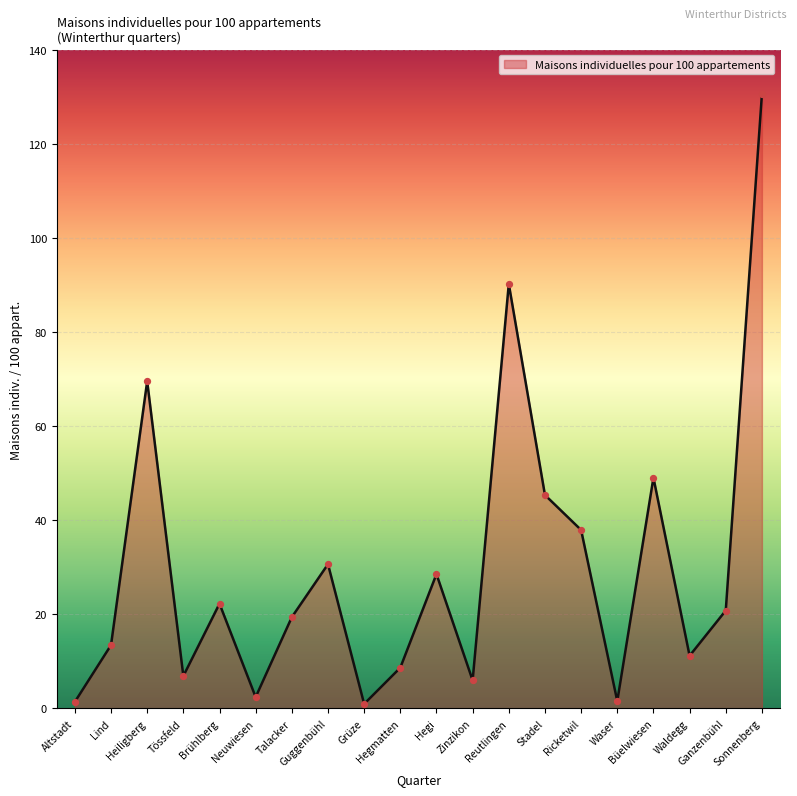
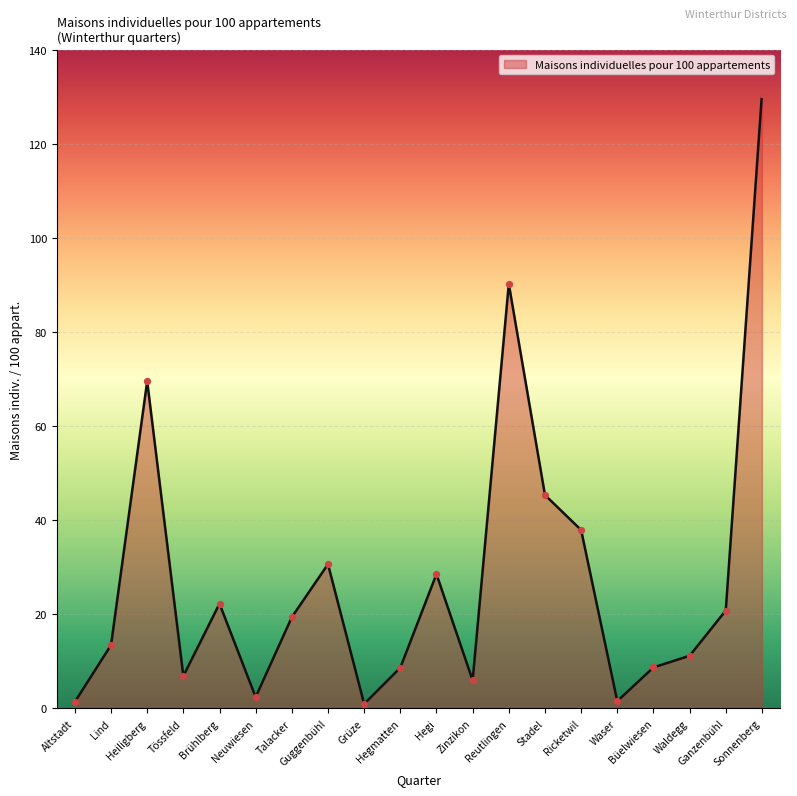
  {
    "Altstadt": 1,
    "Lind": 13,
    "Heiligberg": 70,
    "Tössfeld": 7,
    "Brühlberg": 22,
    "Neuwiesen": 2,
    "Talacker": 19,
    "Guggenbühl": 31,
    "Grüze": 1,
    "Hegmatten": 9,
    "Hegi": 29,
    "Zinzikon": 6,
    "Reutlingen": 90,
    "Stadel": 45,
    "Ricketwil": 38,
    "Waser": 2,
-   "Büelwiesen": 49,
+   "Büelwiesen": 9,
    "Waldegg": 11,
    "Ganzenbühl": 21,
    "Sonnenberg": 131
  }
